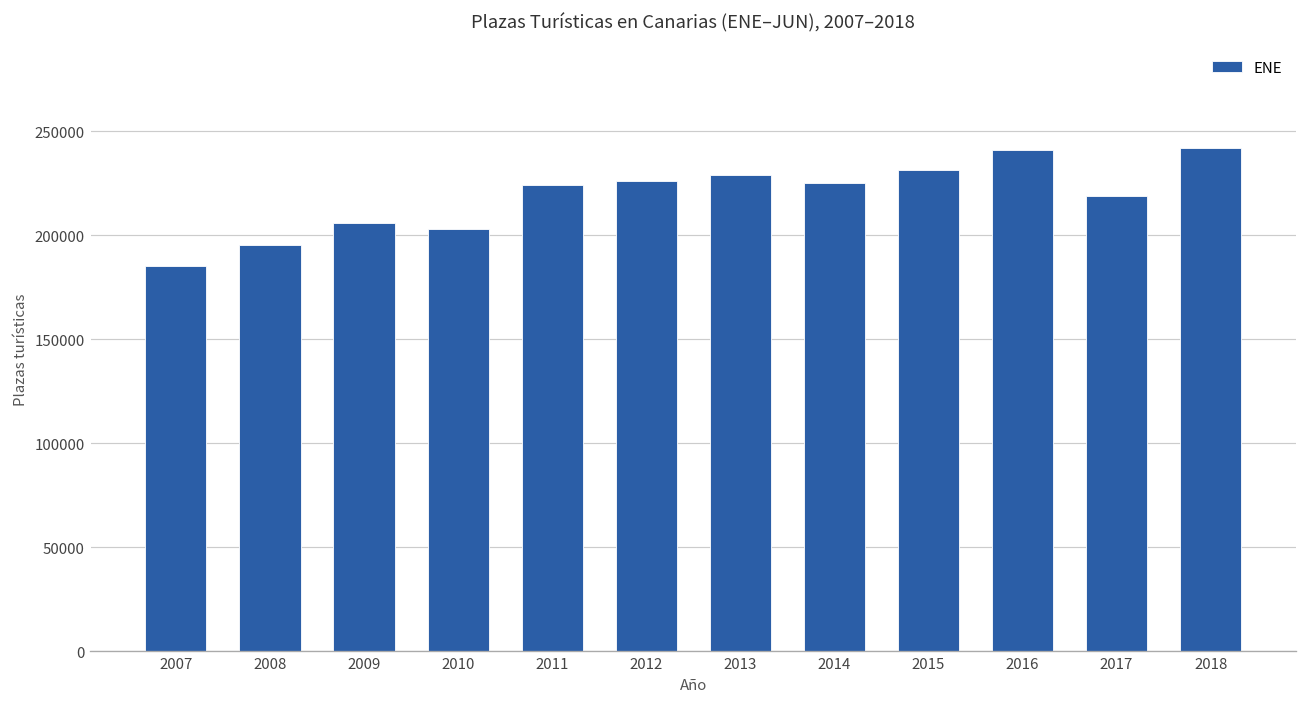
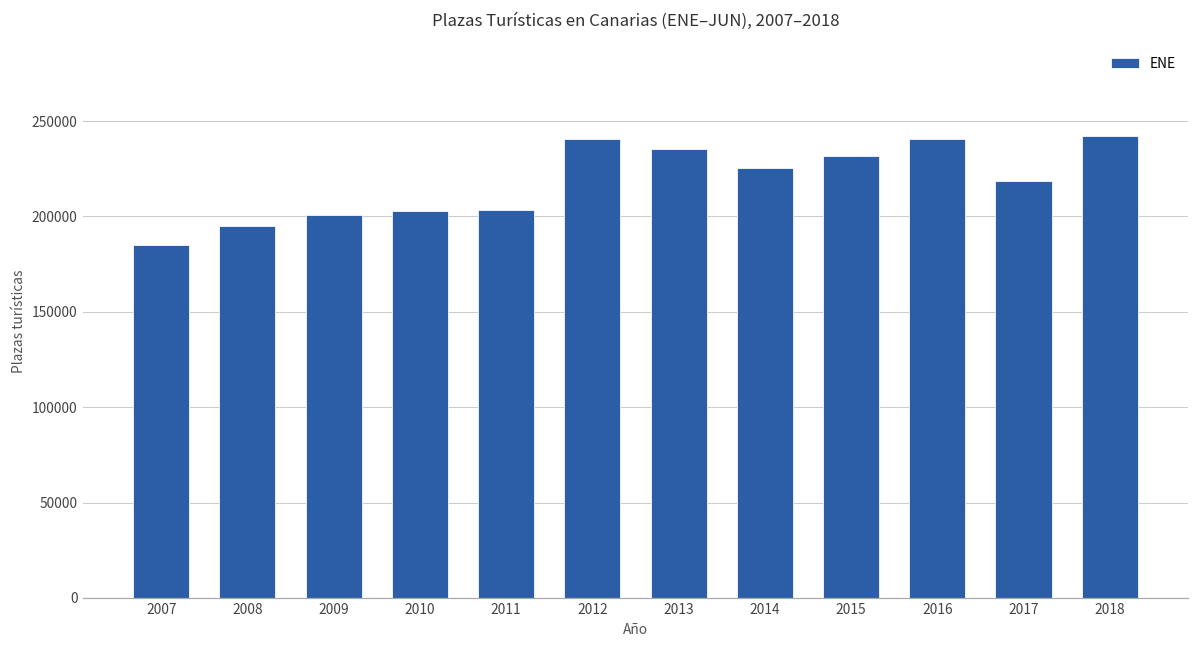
  {
    "2007": 185000,
    "2008": 195000,
-   "2009": 206000,
+   "2009": 201000,
    "2010": 203000,
-   "2011": 224000,
-   "2012": 226000,
-   "2013": 229000,
+   "2011": 204000,
+   "2012": 240000,
+   "2013": 236000,
    "2014": 225000,
    "2015": 232000,
    "2016": 241000,
    "2017": 219000,
    "2018": 242000
  }
